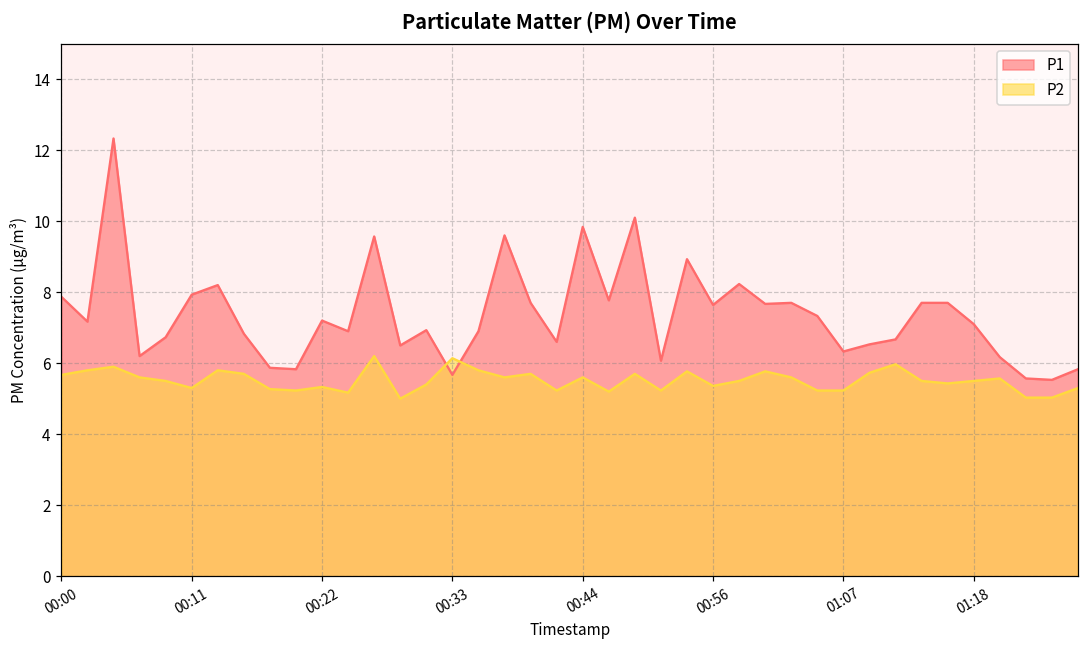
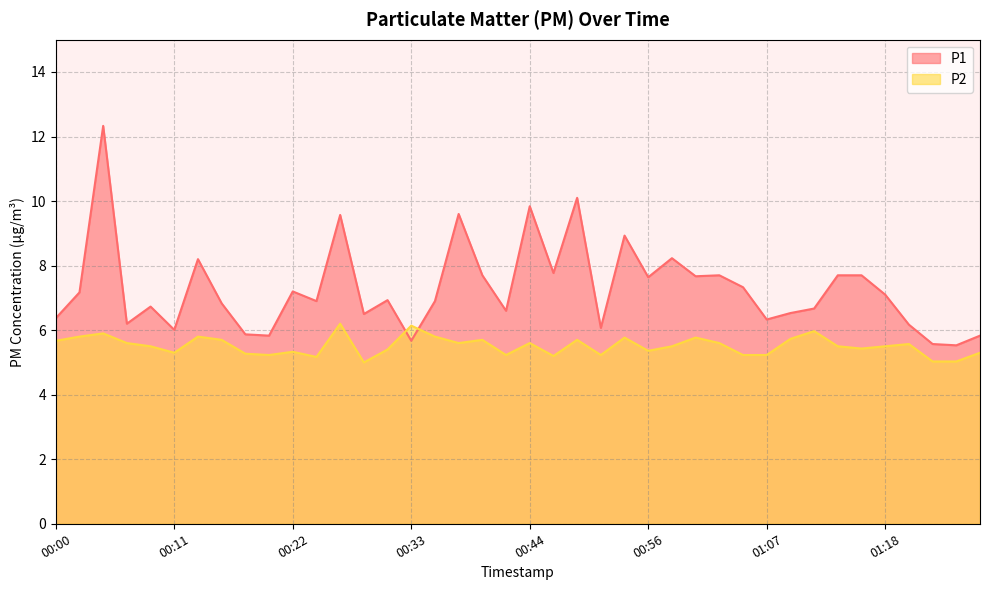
  {
    "P1": {
-     "00:00": 7.9,
-     "00:11": 7.9,
+     "00:00": 6.4,
+     "00:11": 6.0,
      "00:22": 7.2,
      "00:33": 5.7,
      "00:44": 9.8,
      "00:56": 7.6,
      "01:07": 6.3,
      "01:18": 7.1
    },
    "P2": {
      "00:00": 5.7,
      "00:11": 5.3,
      "00:22": 5.3,
      "00:33": 6.1,
      "00:44": 5.6,
      "00:56": 5.4,
      "01:07": 5.2,
      "01:18": 5.5
    }
  }
